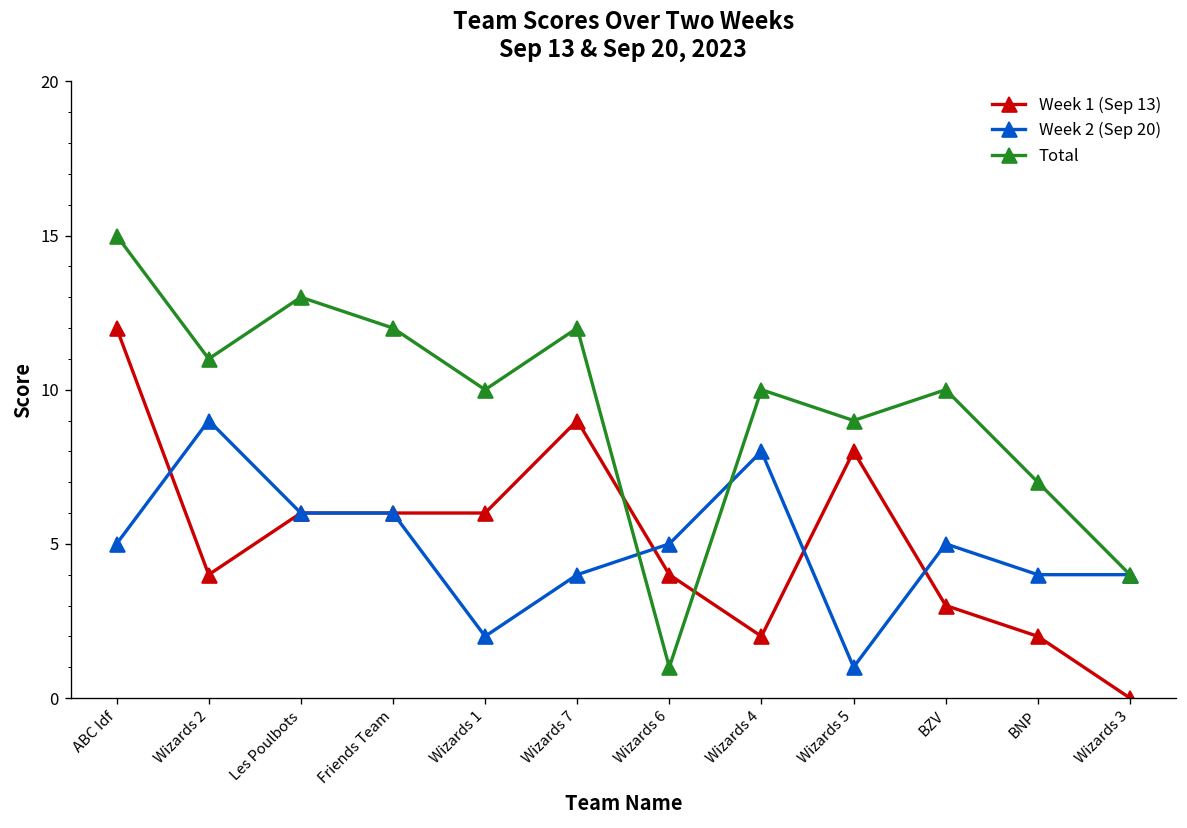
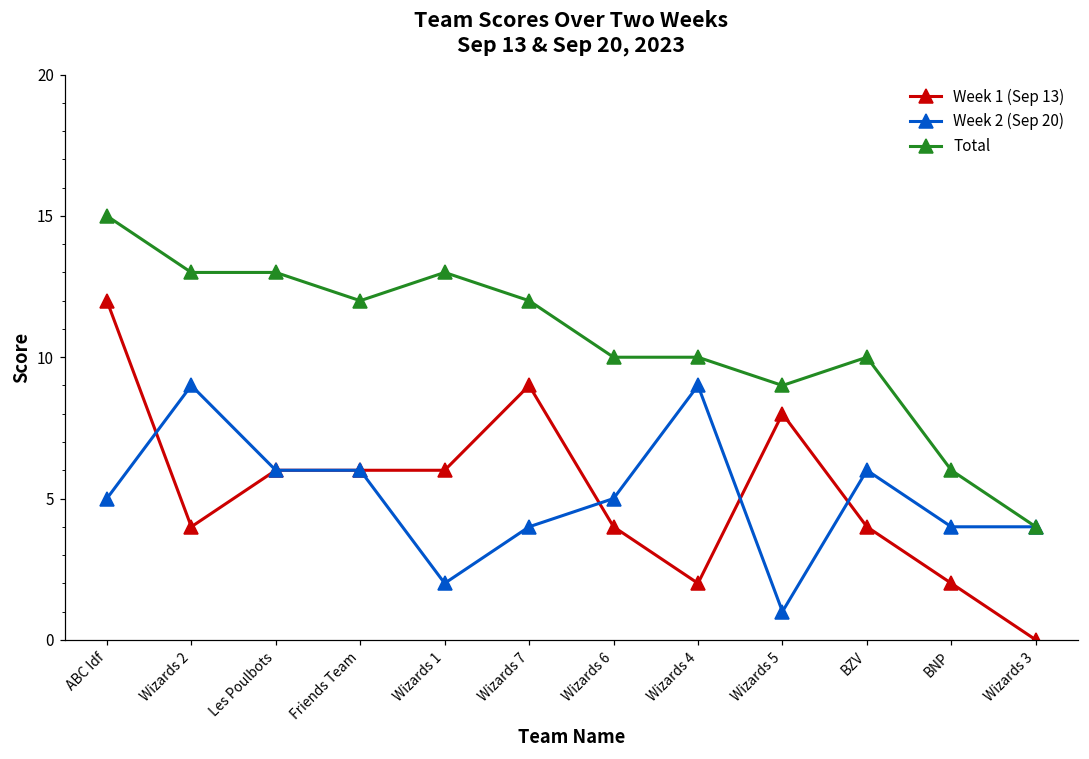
  {
    "Week 1 (Sep 13)": {
      "ABC Idf": 12,
      "Wizards 2": 4,
      "Wizards 1": 6,
      "Wizards 7": 9,
      "Wizards 6": 4,
      "Wizards 4": 2,
      "Wizards 5": 8,
-     "BZV": 3,
+     "BZV": 4,
      "BNP": 2,
      "Wizards 3": 0
    },
    "Week 2 (Sep 20)": {
      "ABC Idf": 5,
      "Wizards 2": 9,
      "Wizards 1": 2,
      "Wizards 7": 4,
      "Wizards 6": 5,
-     "Wizards 4": 8,
+     "Wizards 4": 9,
      "Wizards 5": 1,
-     "BZV": 5,
+     "BZV": 6,
      "BNP": 4
    },
    "Total": {
      "ABC Idf": 15,
-     "Wizards 2": 11,
+     "Wizards 2": 13,
      "Les Poulbots": 13,
      "Friends Team": 12,
-     "Wizards 1": 10,
+     "Wizards 1": 13,
      "Wizards 7": 12,
-     "Wizards 6": 1,
+     "Wizards 6": 10,
      "Wizards 4": 10,
      "Wizards 5": 9,
      "BZV": 10,
-     "BNP": 7
+     "BNP": 6
    }
  }
